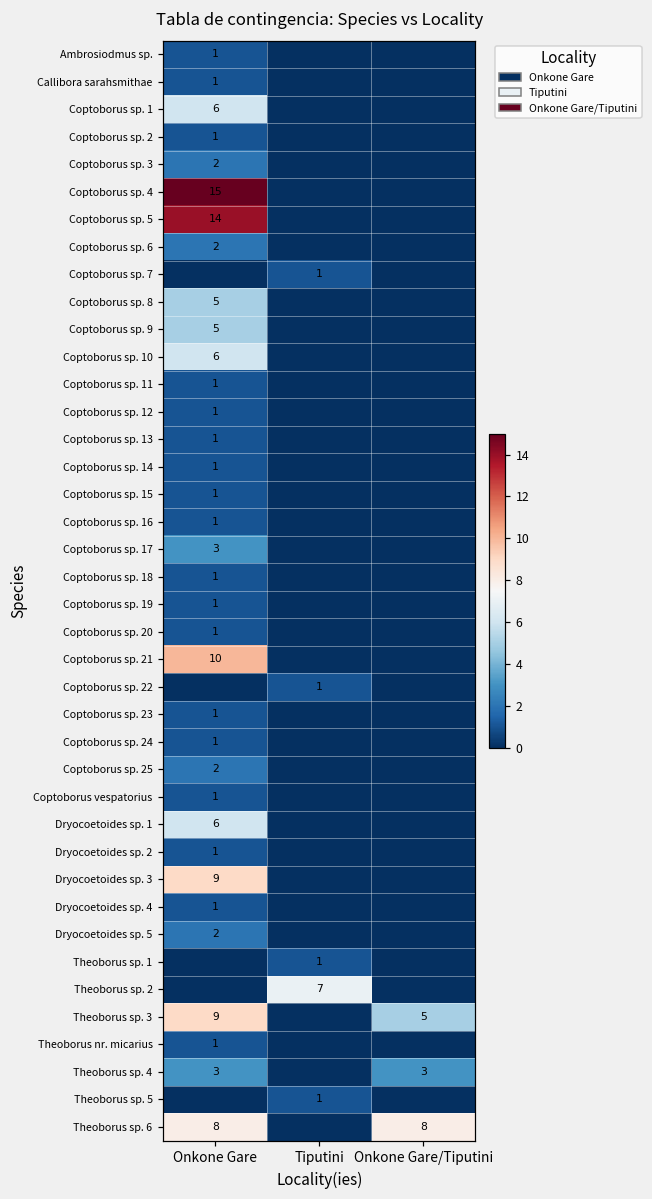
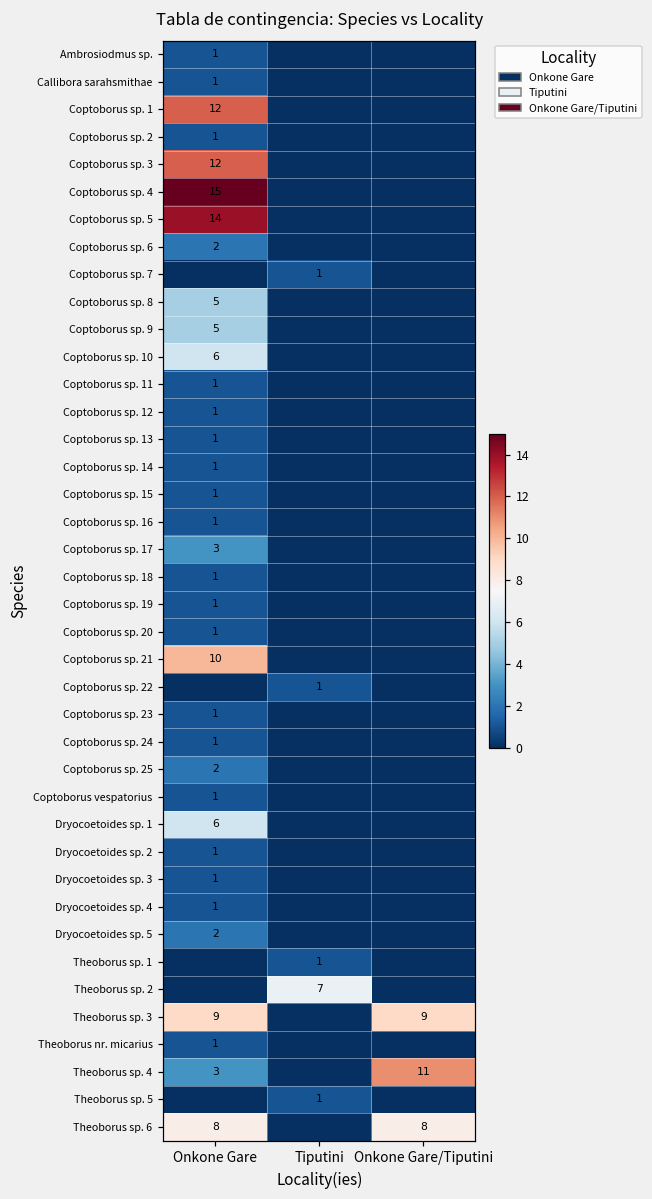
  {
    "Ambrosiodmus sp.": {
      "Onkone Gare": 1
    },
    "Callibora sarahsmithae": {
      "Onkone Gare": 1
    },
    "Coptoborus sp. 1": {
-     "Onkone Gare": 6
+     "Onkone Gare": 12
    },
    "Coptoborus sp. 2": {
      "Onkone Gare": 1
    },
    "Coptoborus sp. 3": {
-     "Onkone Gare": 2
+     "Onkone Gare": 12
    },
    "Coptoborus sp. 4": {
      "Onkone Gare": 15
    },
    "Coptoborus sp. 5": {
      "Onkone Gare": 14
    },
    "Coptoborus sp. 6": {
      "Onkone Gare": 2
    },
    "Coptoborus sp. 7": {
      "Tiputini": 1
    },
    "Coptoborus sp. 8": {
      "Onkone Gare": 5
    },
    "Coptoborus sp. 9": {
      "Onkone Gare": 5
    },
    "Coptoborus sp. 10": {
      "Onkone Gare": 6
    },
    "Coptoborus sp. 11": {
      "Onkone Gare": 1
    },
    "Coptoborus sp. 12": {
      "Onkone Gare": 1
    },
    "Coptoborus sp. 13": {
      "Onkone Gare": 1
    },
    "Coptoborus sp. 14": {
      "Onkone Gare": 1
    },
    "Coptoborus sp. 15": {
      "Onkone Gare": 1
    },
    "Coptoborus sp. 16": {
      "Onkone Gare": 1
    },
    "Coptoborus sp. 17": {
      "Onkone Gare": 3
    },
    "Coptoborus sp. 18": {
      "Onkone Gare": 1
    },
    "Coptoborus sp. 19": {
      "Onkone Gare": 1
    },
    "Coptoborus sp. 20": {
      "Onkone Gare": 1
    },
    "Coptoborus sp. 21": {
      "Onkone Gare": 10
    },
    "Coptoborus sp. 22": {
      "Tiputini": 1
    },
    "Coptoborus sp. 23": {
      "Onkone Gare": 1
    },
    "Coptoborus sp. 24": {
      "Onkone Gare": 1
    },
    "Coptoborus sp. 25": {
      "Onkone Gare": 2
    },
    "Coptoborus vespatorius": {
      "Onkone Gare": 1
    },
    "Dryocoetoides sp. 1": {
      "Onkone Gare": 6
    },
    "Dryocoetoides sp. 2": {
      "Onkone Gare": 1
    },
    "Dryocoetoides sp. 3": {
-     "Onkone Gare": 9
+     "Onkone Gare": 1
    },
    "Dryocoetoides sp. 4": {
      "Onkone Gare": 1
    },
    "Dryocoetoides sp. 5": {
      "Onkone Gare": 2
    },
    "Theoborus sp. 1": {
      "Tiputini": 1
    },
    "Theoborus sp. 2": {
      "Tiputini": 7
    },
    "Theoborus sp. 3": {
      "Onkone Gare": 9,
-     "Onkone Gare/Tiputini": 5
+     "Onkone Gare/Tiputini": 9
    },
    "Theoborus nr. micarius": {
      "Onkone Gare": 1
    },
    "Theoborus sp. 4": {
      "Onkone Gare": 3,
-     "Onkone Gare/Tiputini": 3
+     "Onkone Gare/Tiputini": 11
    },
    "Theoborus sp. 5": {
      "Tiputini": 1
    },
    "Theoborus sp. 6": {
      "Onkone Gare": 8,
      "Onkone Gare/Tiputini": 8
    }
  }
